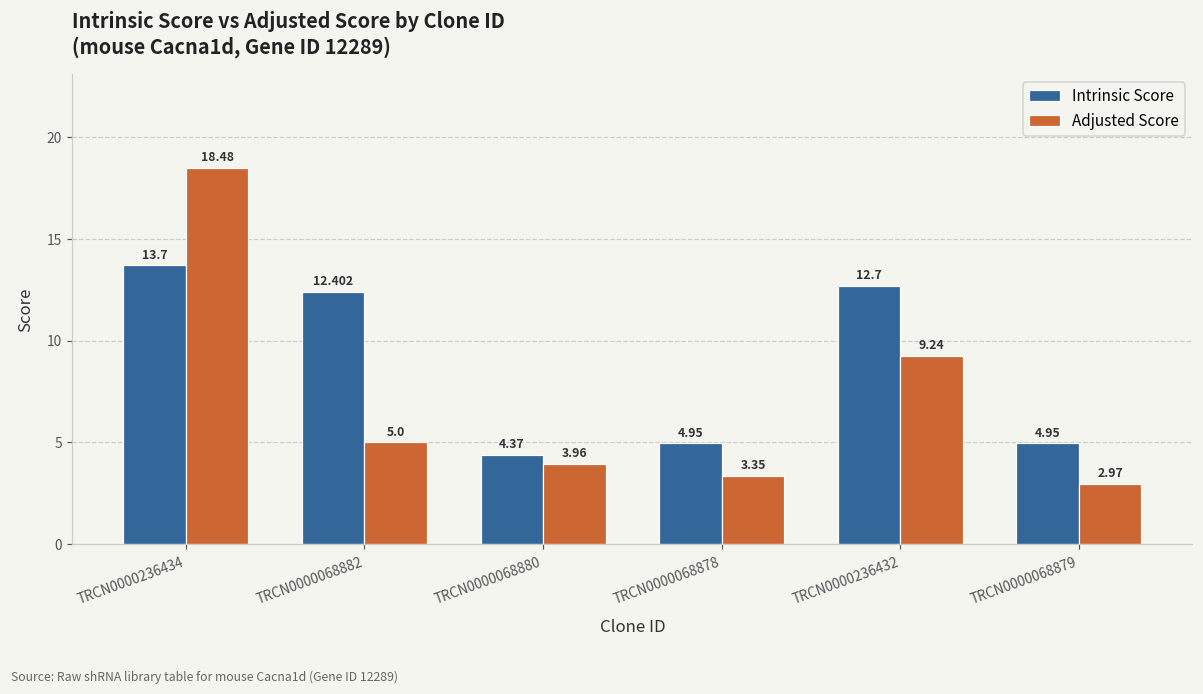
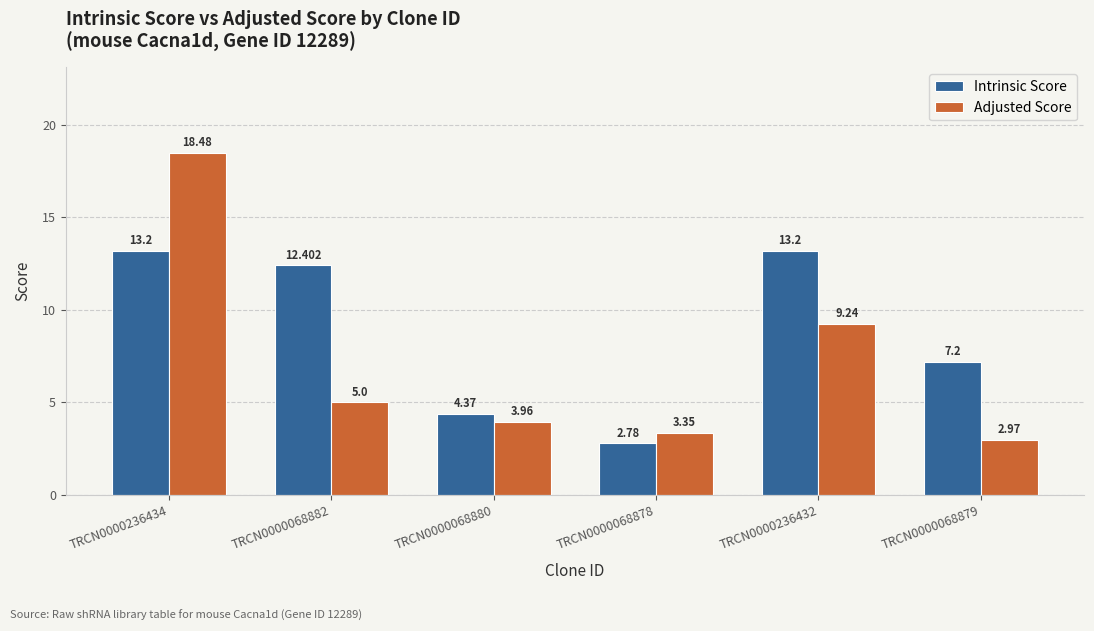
  {
    "Intrinsic Score": {
-     "TRCN0000236434": 13.7,
+     "TRCN0000236434": 13.2,
      "TRCN0000068882": 12.402,
      "TRCN0000068880": 4.37,
-     "TRCN0000068878": 4.95,
-     "TRCN0000236432": 12.7,
-     "TRCN0000068879": 4.95
+     "TRCN0000068878": 2.78,
+     "TRCN0000236432": 13.2,
+     "TRCN0000068879": 7.2
    },
    "Adjusted Score": {
      "TRCN0000236434": 18.48,
      "TRCN0000068882": 5.0,
      "TRCN0000068880": 3.96,
      "TRCN0000068878": 3.35,
      "TRCN0000236432": 9.24,
      "TRCN0000068879": 2.97
    }
  }
